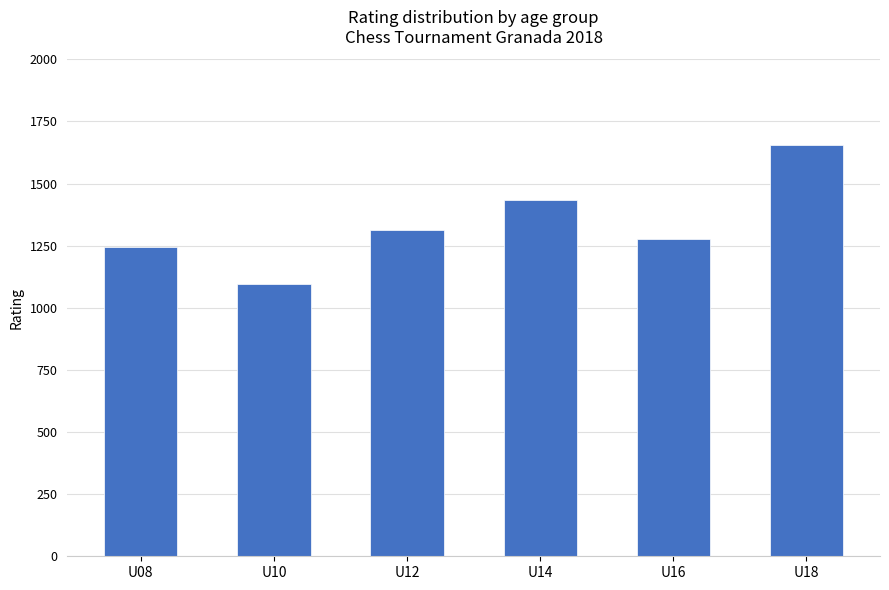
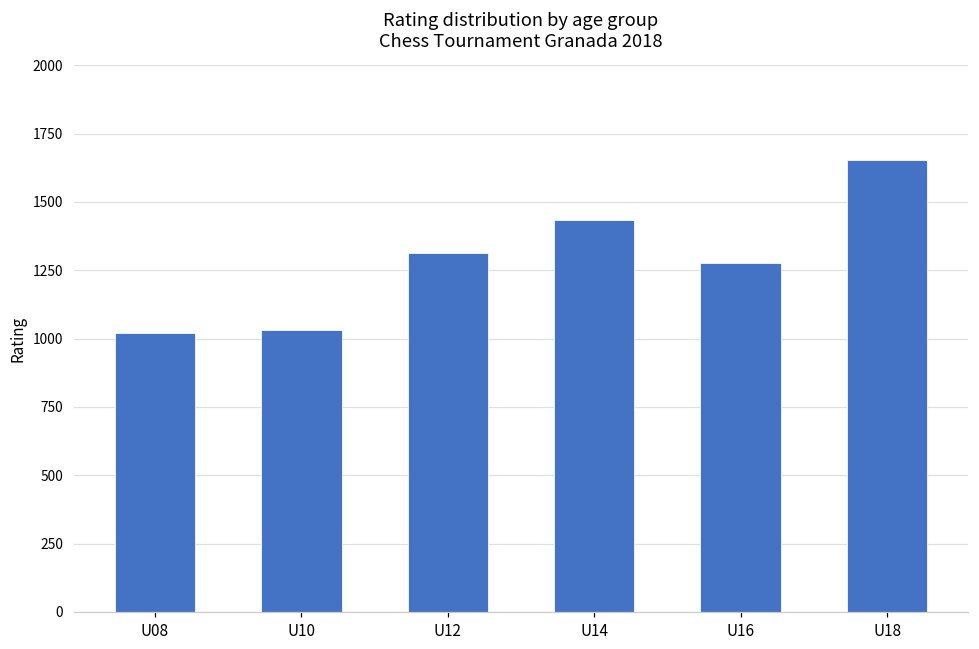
  {
-   "U08": 1240,
-   "U10": 1100,
+   "U08": 1020,
+   "U10": 1030,
    "U12": 1310,
    "U14": 1430,
    "U16": 1280,
    "U18": 1660
  }
